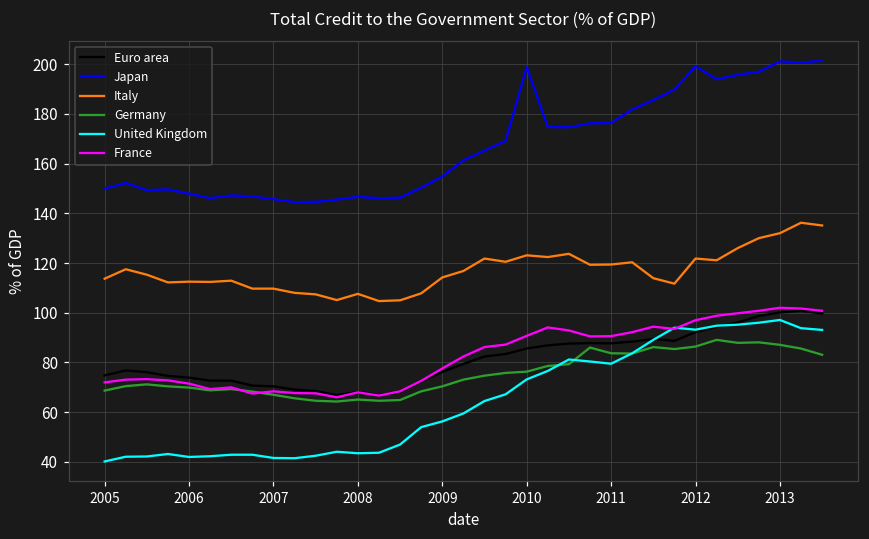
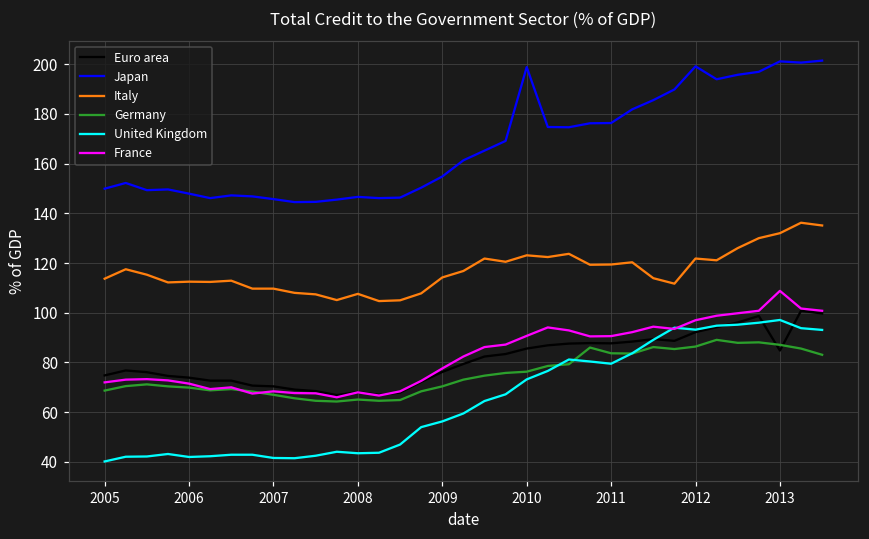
  {
    "Euro area": {
      "2005": 75,
      "2006": 74,
      "2007": 70,
      "2009": 76,
      "2010": 86,
      "2011": 88,
-     "2013": 100
+     "2013": 85
    },
    "Japan": {
      "2005": 150,
      "2006": 148,
      "2007": 146,
      "2008": 147,
      "2009": 155,
      "2010": 199,
      "2011": 176,
      "2012": 199,
      "2013": 201
    },
    "Italy": {
      "2005": 114,
      "2006": 113,
      "2007": 110,
      "2008": 108,
      "2009": 114,
      "2010": 123,
      "2011": 119,
      "2012": 122,
      "2013": 132
    },
    "Germany": {
      "2005": 69,
      "2006": 70,
      "2007": 67,
      "2008": 65,
      "2009": 70,
      "2010": 76,
      "2011": 84,
      "2012": 86,
      "2013": 87
    },
    "United Kingdom": {
      "2005": 40,
      "2006": 42,
      "2007": 42,
      "2008": 44,
      "2009": 56,
      "2010": 73,
      "2011": 80,
      "2013": 97
    },
    "France": {
      "2005": 72,
      "2006": 72,
      "2007": 68,
      "2009": 78,
      "2010": 91,
      "2011": 91,
      "2012": 97,
-     "2013": 102
+     "2013": 109
    }
  }
